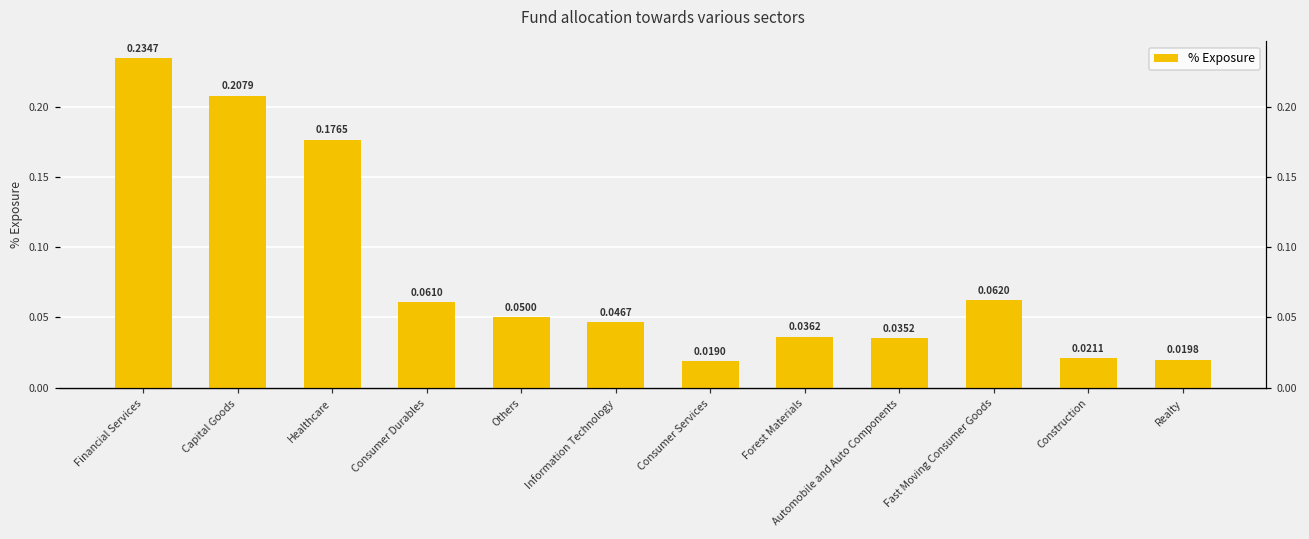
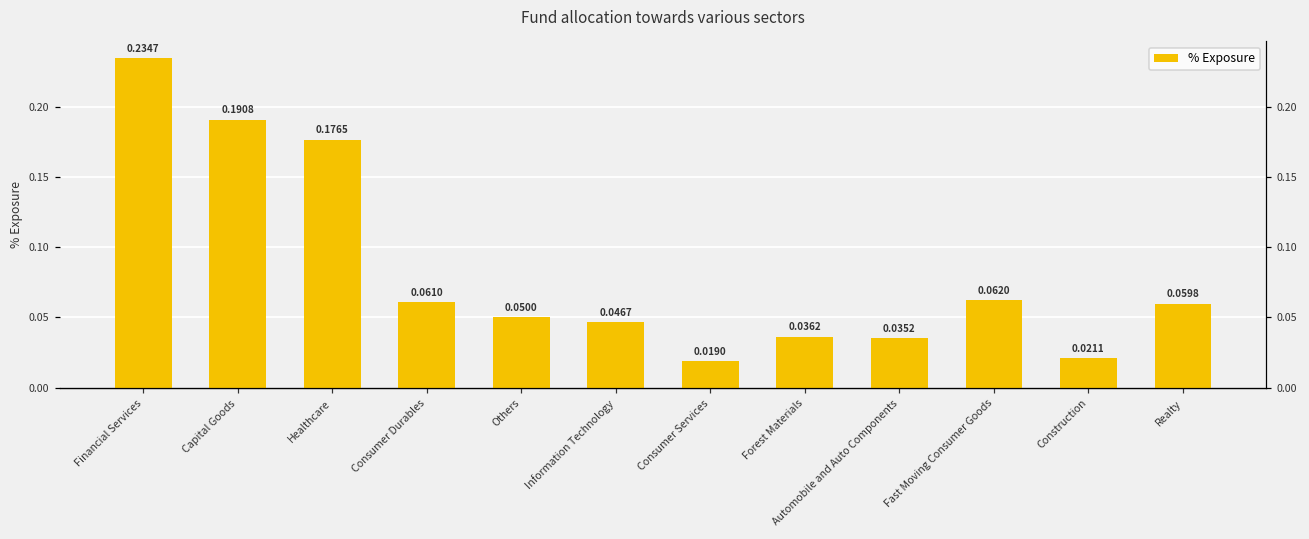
  {
    "Financial Services": 0.2347,
-   "Capital Goods": 0.2079,
+   "Capital Goods": 0.1908,
    "Healthcare": 0.1765,
    "Consumer Durables": 0.0610,
    "Others": 0.0500,
    "Information Technology": 0.0467,
    "Consumer Services": 0.0190,
    "Forest Materials": 0.0362,
    "Automobile and Auto Components": 0.0352,
    "Fast Moving Consumer Goods": 0.0620,
    "Construction": 0.0211,
-   "Realty": 0.0198
+   "Realty": 0.0598
  }
